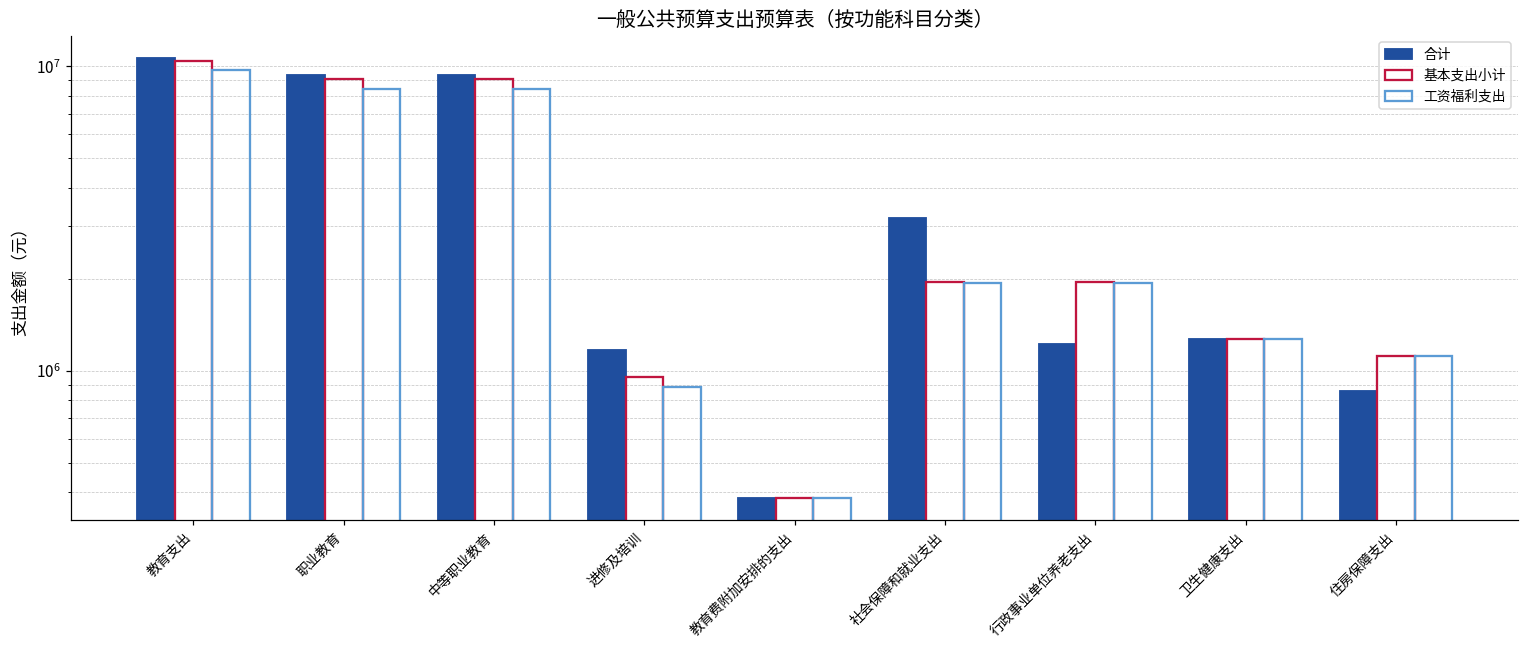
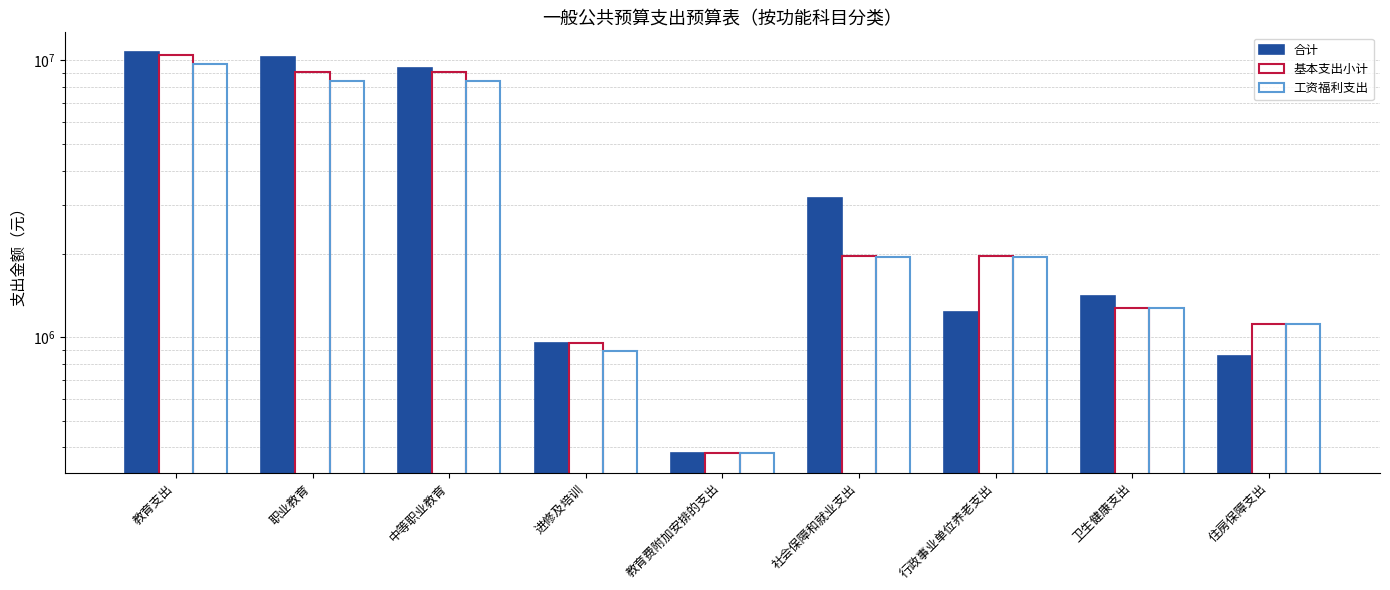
  {
    "合计": {
      "教育支出": 10700000,
-     "职业教育": 9300000,
+     "职业教育": 10300000,
      "中等职业教育": 9300000,
-     "进修及培训": 1170000,
+     "进修及培训": 960000,
      "教育费附加安排的支出": 380000,
      "社会保障和就业支出": 3200000,
      "行政事业单位养老支出": 1200000,
-     "卫生健康支出": 1300000,
+     "卫生健康支出": 1400000,
      "住房保障支出": 860000
    }
  }
